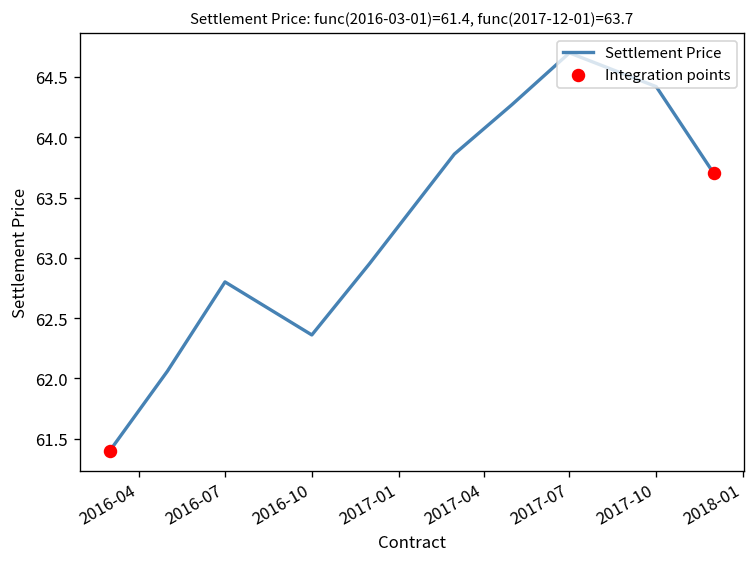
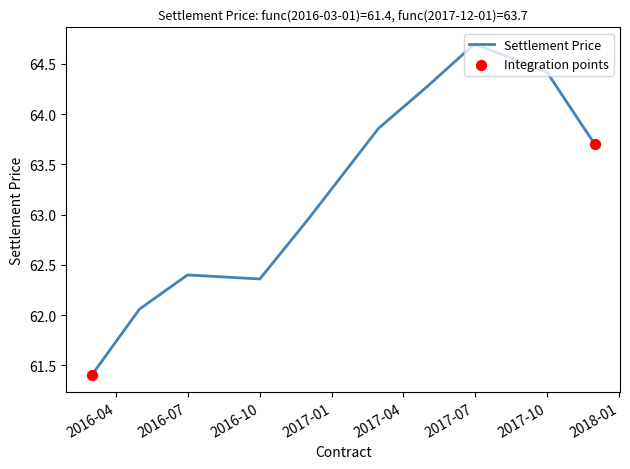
  {
    "Settlement Price": {
-     "2016-07": 62.8,
+     "2016-07": 62.4,
      "2016-10": 62.36
    }
  }
